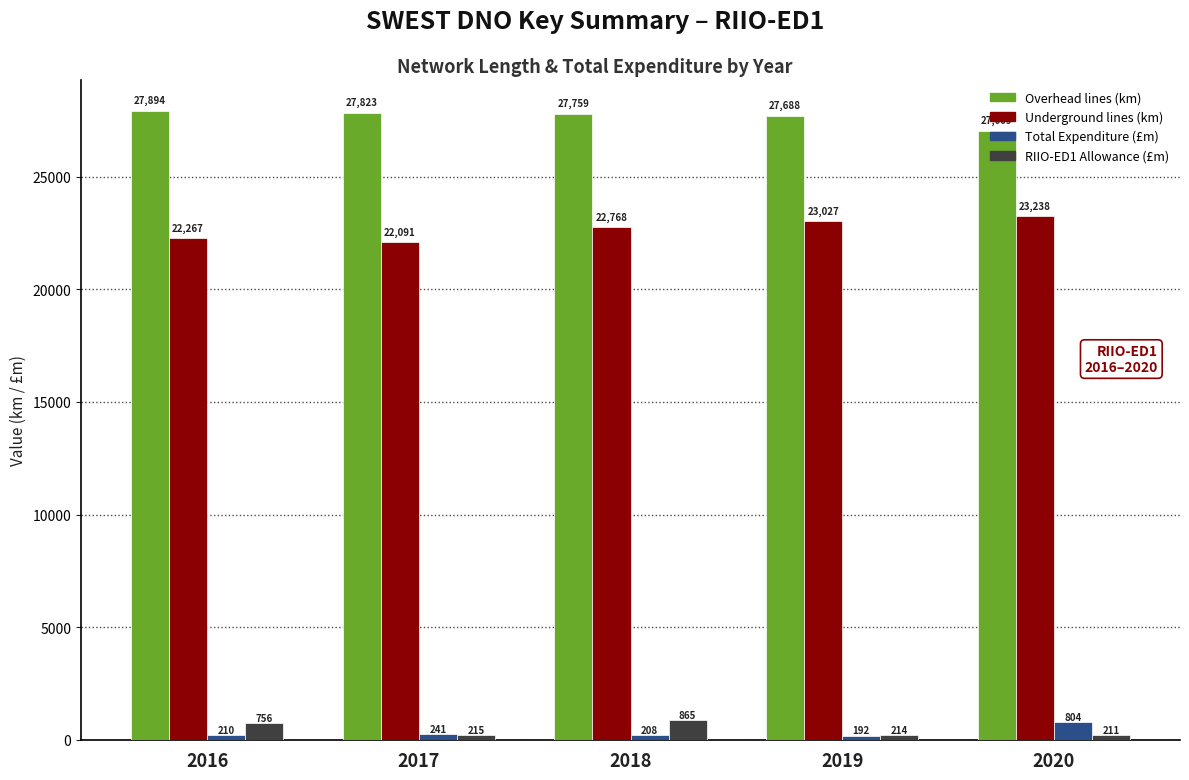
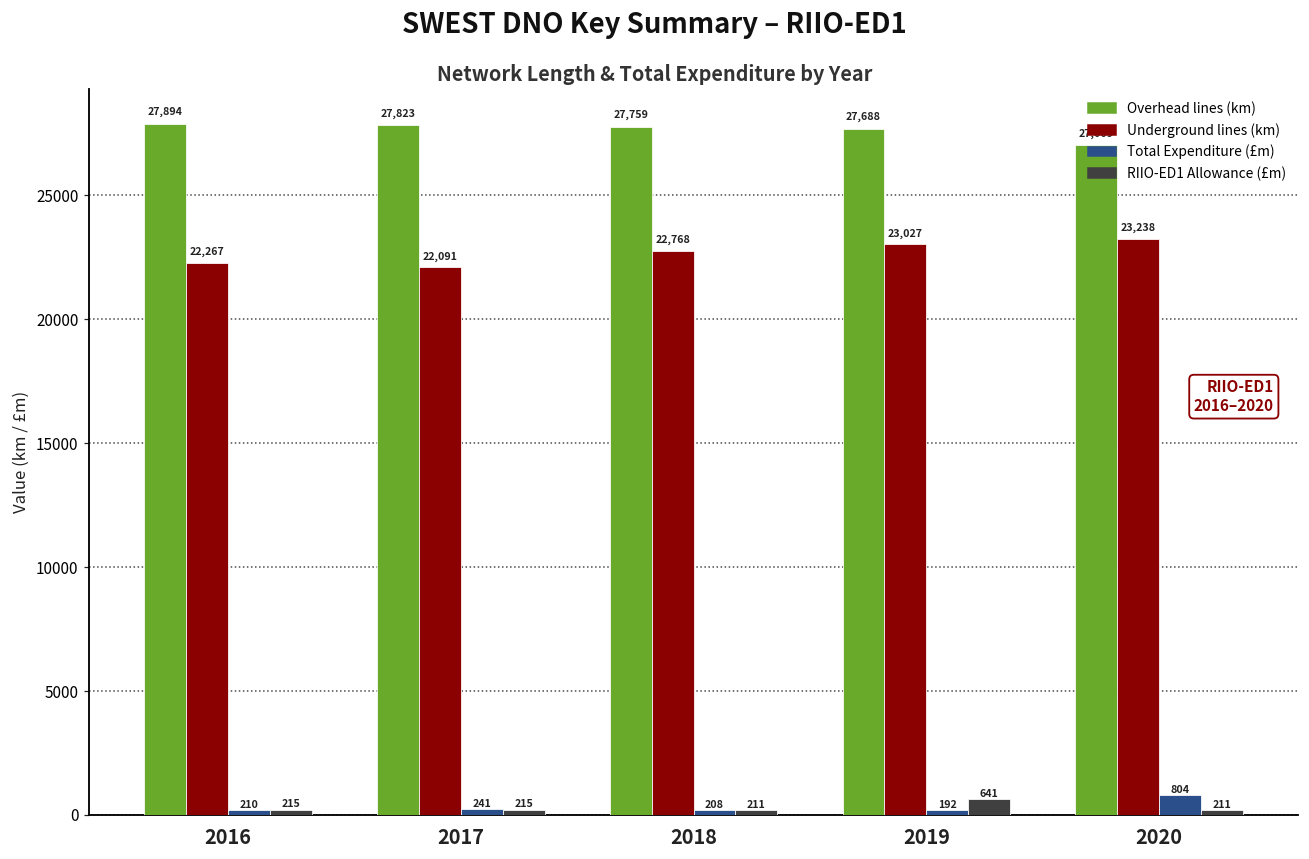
  {
    "Overhead lines (km)": {
      "2016": "27,894",
      "2017": "27,823",
      "2018": "27,759",
      "2019": "27,688",
      "2020": "27,009"
    },
    "Underground lines (km)": {
      "2016": "22,267",
      "2017": "22,091",
      "2018": "22,768",
      "2019": "23,027",
      "2020": "23,238"
    },
    "Total Expenditure (£m)": {
      "2016": "210",
      "2017": "241",
      "2018": "208",
      "2019": "192",
      "2020": "804"
    },
    "RIIO-ED1 Allowance (£m)": {
-     "2016": "756",
+     "2016": "215",
      "2017": "215",
-     "2018": "865",
-     "2019": "214",
+     "2018": "211",
+     "2019": "641",
      "2020": "211"
    }
  }
